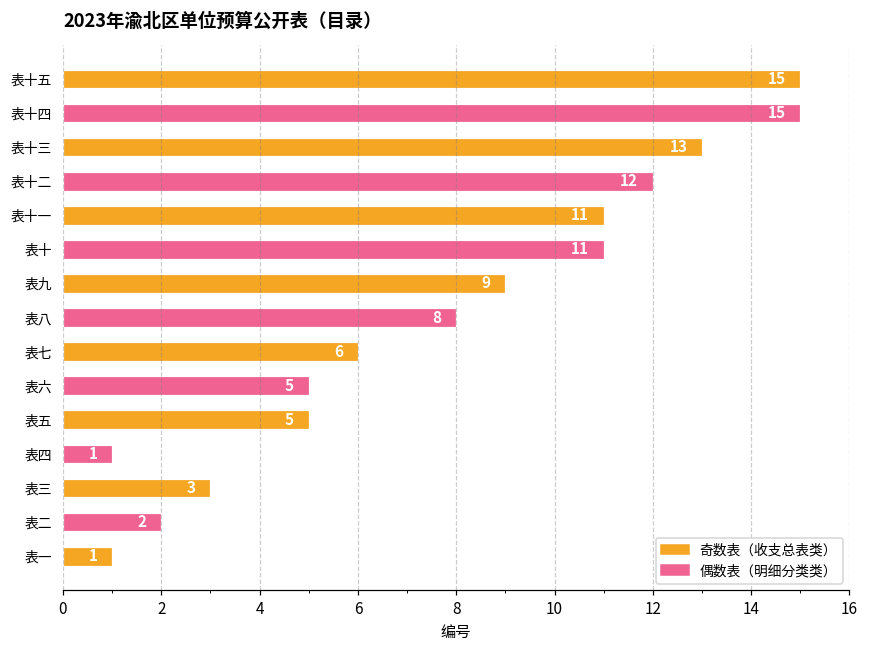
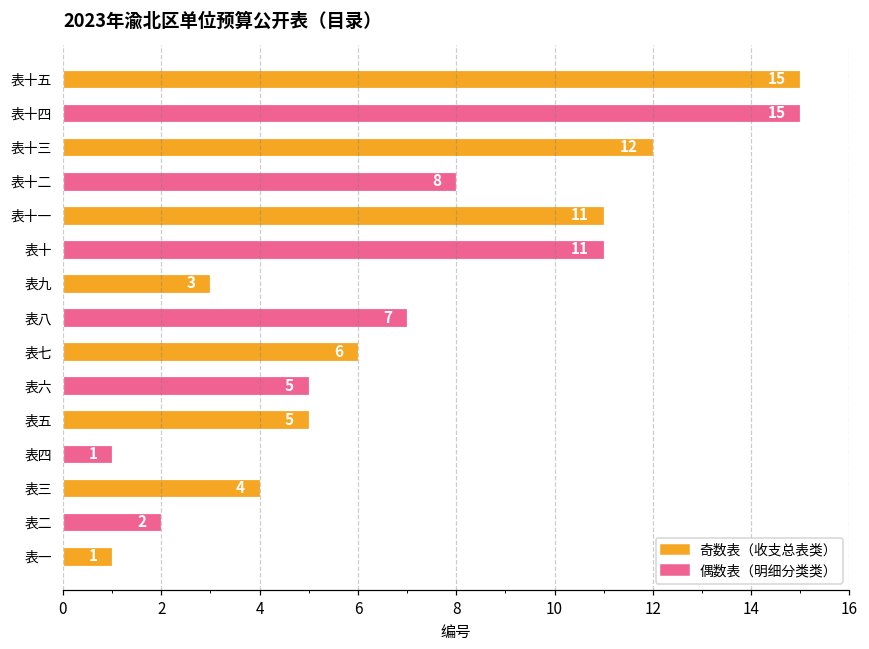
  {
    "表十五": 15,
    "表十四": 15,
-   "表十三": 13,
-   "表十二": 12,
+   "表十三": 12,
+   "表十二": 8,
    "表十一": 11,
    "表十": 11,
-   "表九": 9,
-   "表八": 8,
+   "表九": 3,
+   "表八": 7,
    "表七": 6,
    "表六": 5,
    "表五": 5,
    "表四": 1,
-   "表三": 3,
+   "表三": 4,
    "表二": 2,
    "表一": 1
  }
